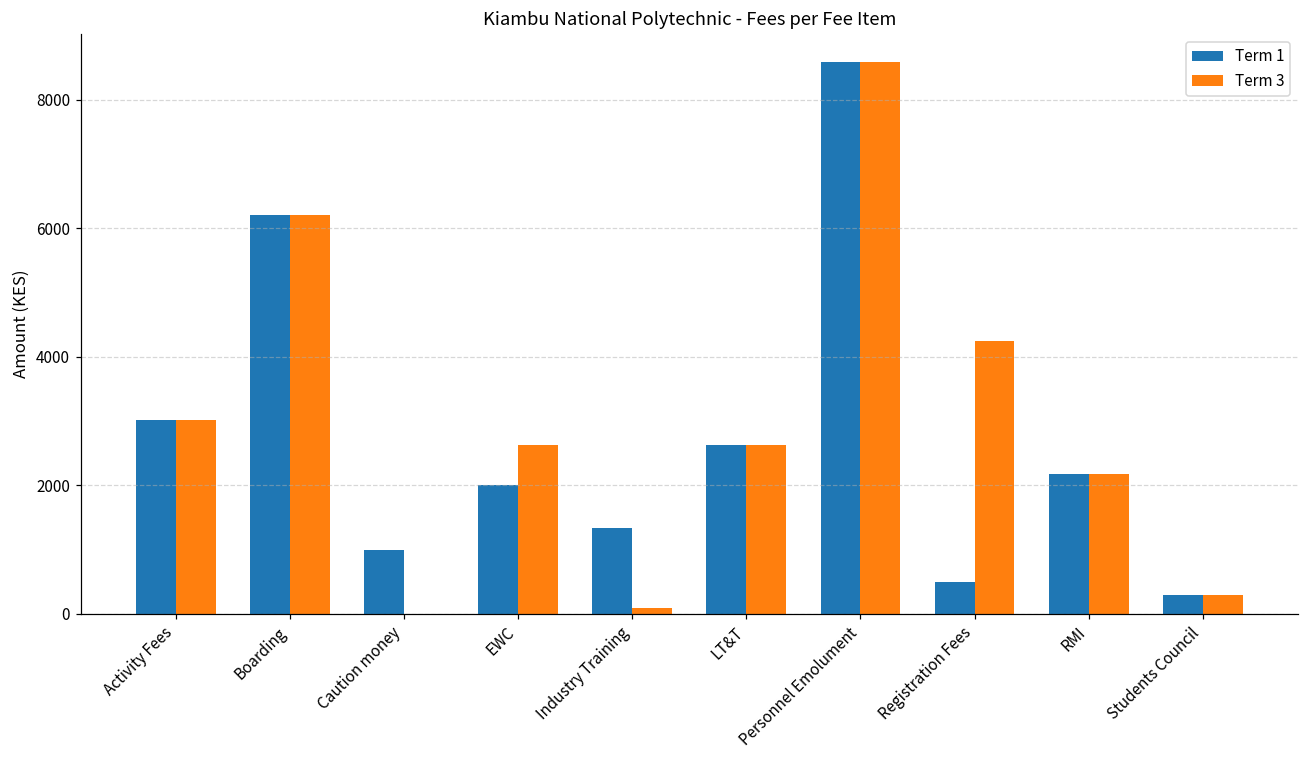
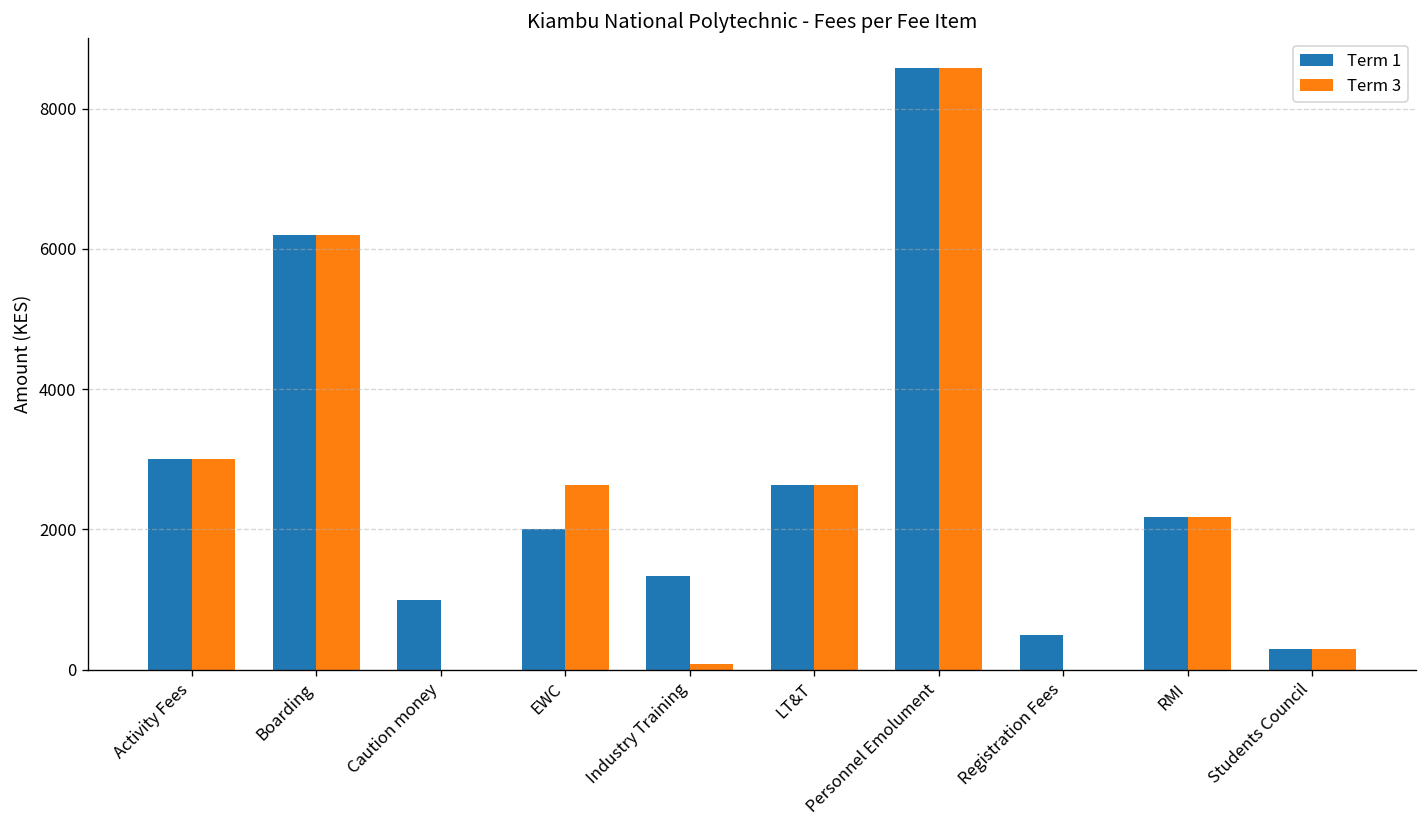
  {
    "Term 1": {
      "Activity Fees": 3000,
      "Boarding": 6200,
      "Caution money": 1000,
      "EWC": 2000,
      "Industry Training": 1300,
      "LT&T": 2600,
      "Personnel Emolument": 8600,
      "Registration Fees": 500,
      "RMI": 2200,
      "Students Council": 300
    },
    "Term 3": {
      "Activity Fees": 3000,
      "Boarding": 6200,
      "Caution money": 0,
      "EWC": 2600,
      "Industry Training": 100,
      "LT&T": 2600,
      "Personnel Emolument": 8600,
-     "Registration Fees": 4200,
+     "Registration Fees": 0,
      "RMI": 2200,
      "Students Council": 300
    }
  }
